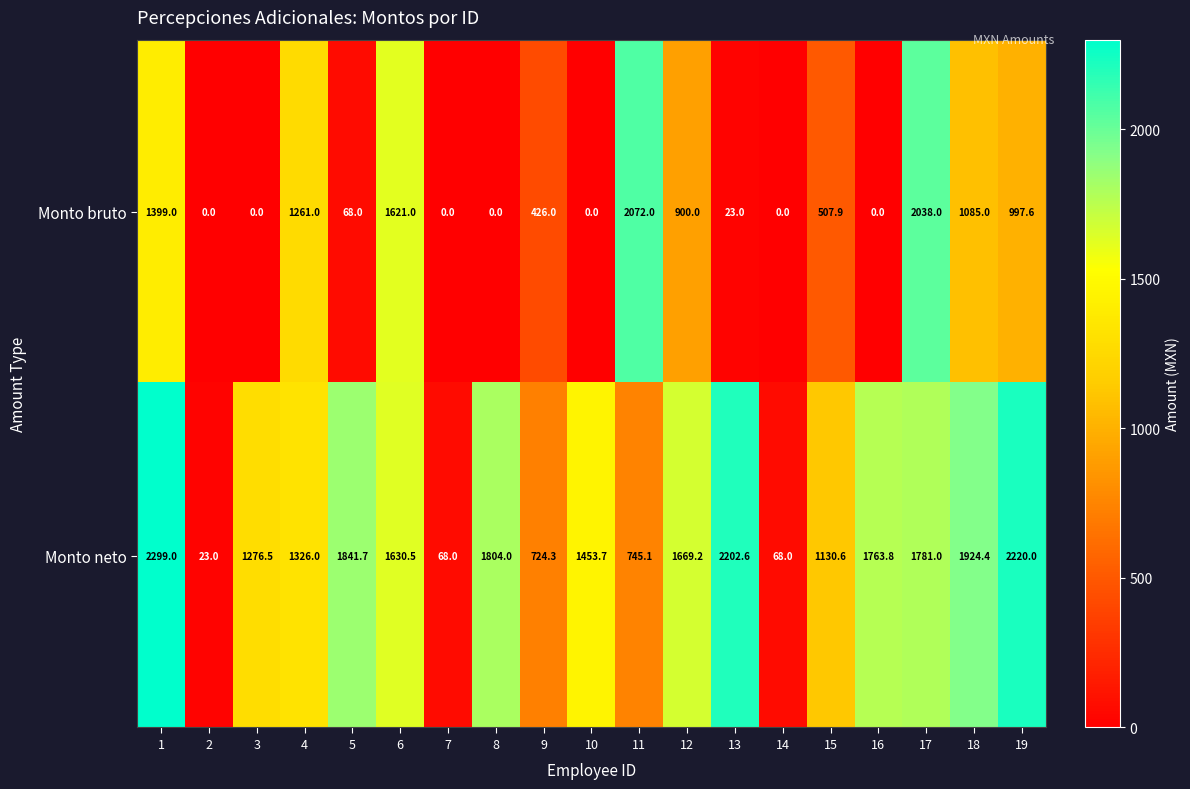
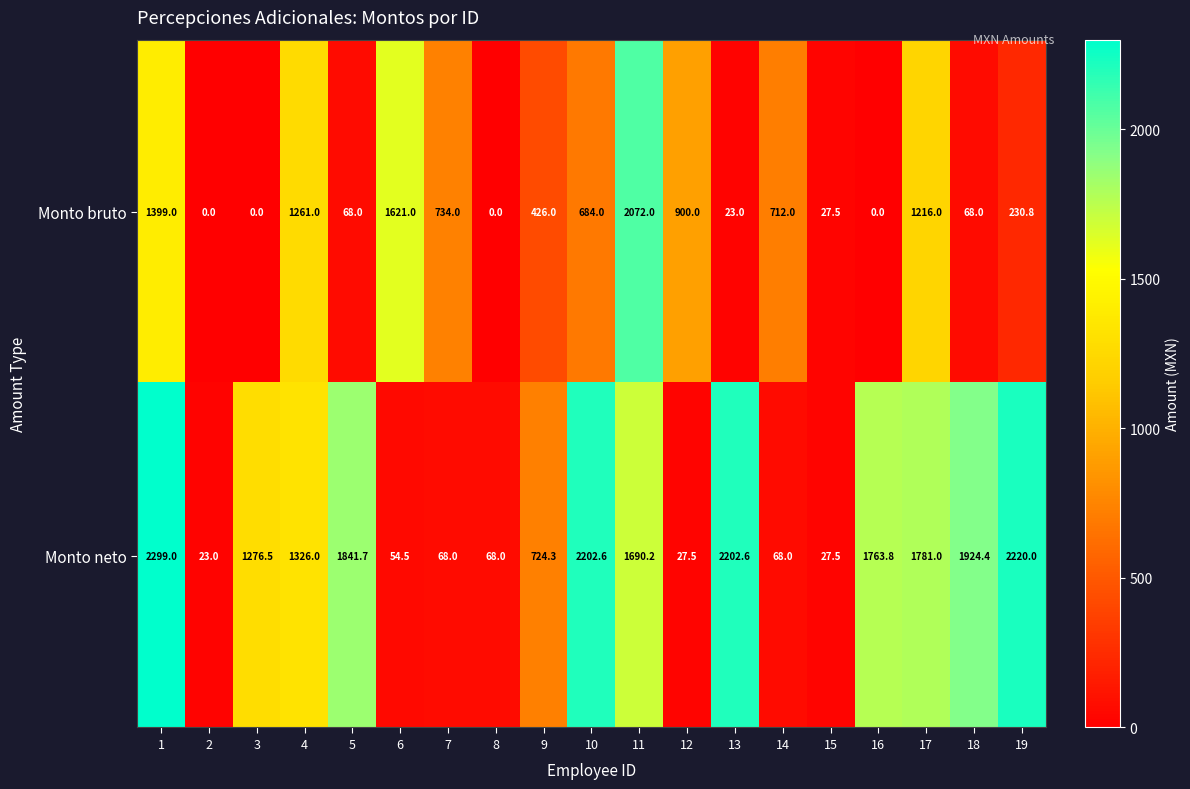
  {
    "Monto bruto": {
      "1": 1399.0,
      "2": 0.0,
      "3": 0.0,
      "4": 1261.0,
      "5": 68.0,
      "6": 1621.0,
-     "7": 0.0,
+     "7": 734.0,
      "8": 0.0,
      "9": 426.0,
-     "10": 0.0,
+     "10": 684.0,
      "11": 2072.0,
      "12": 900.0,
      "13": 23.0,
-     "14": 0.0,
-     "15": 507.9,
+     "14": 712.0,
+     "15": 27.5,
      "16": 0.0,
-     "17": 2038.0,
-     "18": 1085.0,
-     "19": 997.6
+     "17": 1216.0,
+     "18": 68.0,
+     "19": 230.8
    },
    "Monto neto": {
      "1": 2299.0,
      "2": 23.0,
      "3": 1276.5,
      "4": 1326.0,
      "5": 1841.7,
-     "6": 1630.5,
+     "6": 54.5,
      "7": 68.0,
-     "8": 1804.0,
+     "8": 68.0,
      "9": 724.3,
-     "10": 1453.7,
-     "11": 745.1,
-     "12": 1669.2,
+     "10": 2202.6,
+     "11": 1690.2,
+     "12": 27.5,
      "13": 2202.6,
      "14": 68.0,
-     "15": 1130.6,
+     "15": 27.5,
      "16": 1763.8,
      "17": 1781.0,
      "18": 1924.4,
      "19": 2220.0
    }
  }
